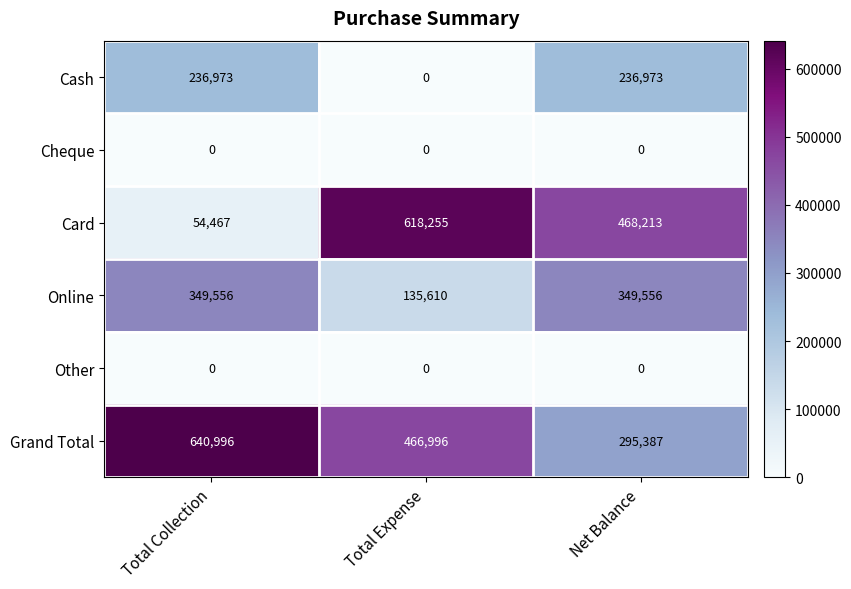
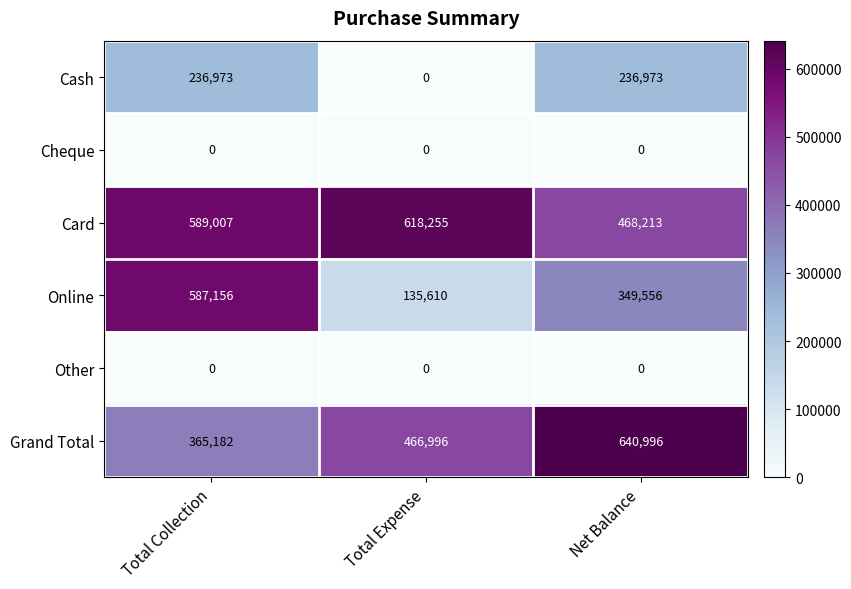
  {
    "Cash": {
      "Total Collection": "236,973",
      "Total Expense": "0",
      "Net Balance": "236,973"
    },
    "Cheque": {
      "Total Collection": "0",
      "Total Expense": "0",
      "Net Balance": "0"
    },
    "Card": {
-     "Total Collection": "54,467",
+     "Total Collection": "589,007",
      "Total Expense": "618,255",
      "Net Balance": "468,213"
    },
    "Online": {
-     "Total Collection": "349,556",
+     "Total Collection": "587,156",
      "Total Expense": "135,610",
      "Net Balance": "349,556"
    },
    "Other": {
      "Total Collection": "0",
      "Total Expense": "0",
      "Net Balance": "0"
    },
    "Grand Total": {
-     "Total Collection": "640,996",
+     "Total Collection": "365,182",
      "Total Expense": "466,996",
-     "Net Balance": "295,387"
+     "Net Balance": "640,996"
    }
  }
